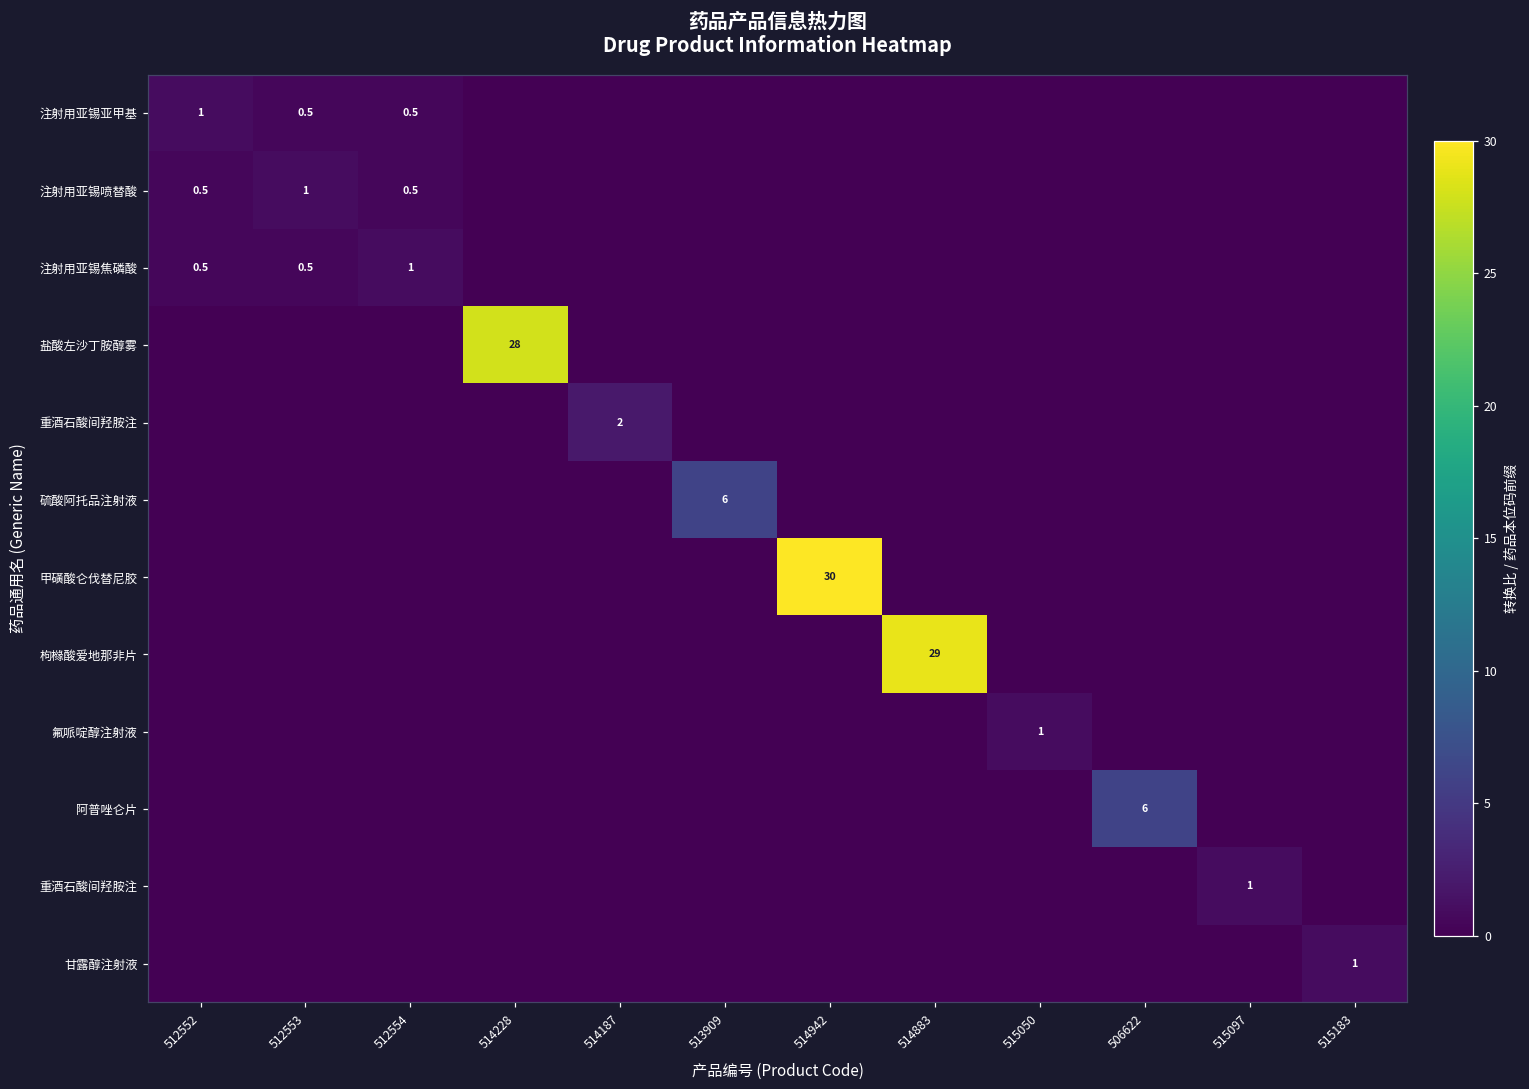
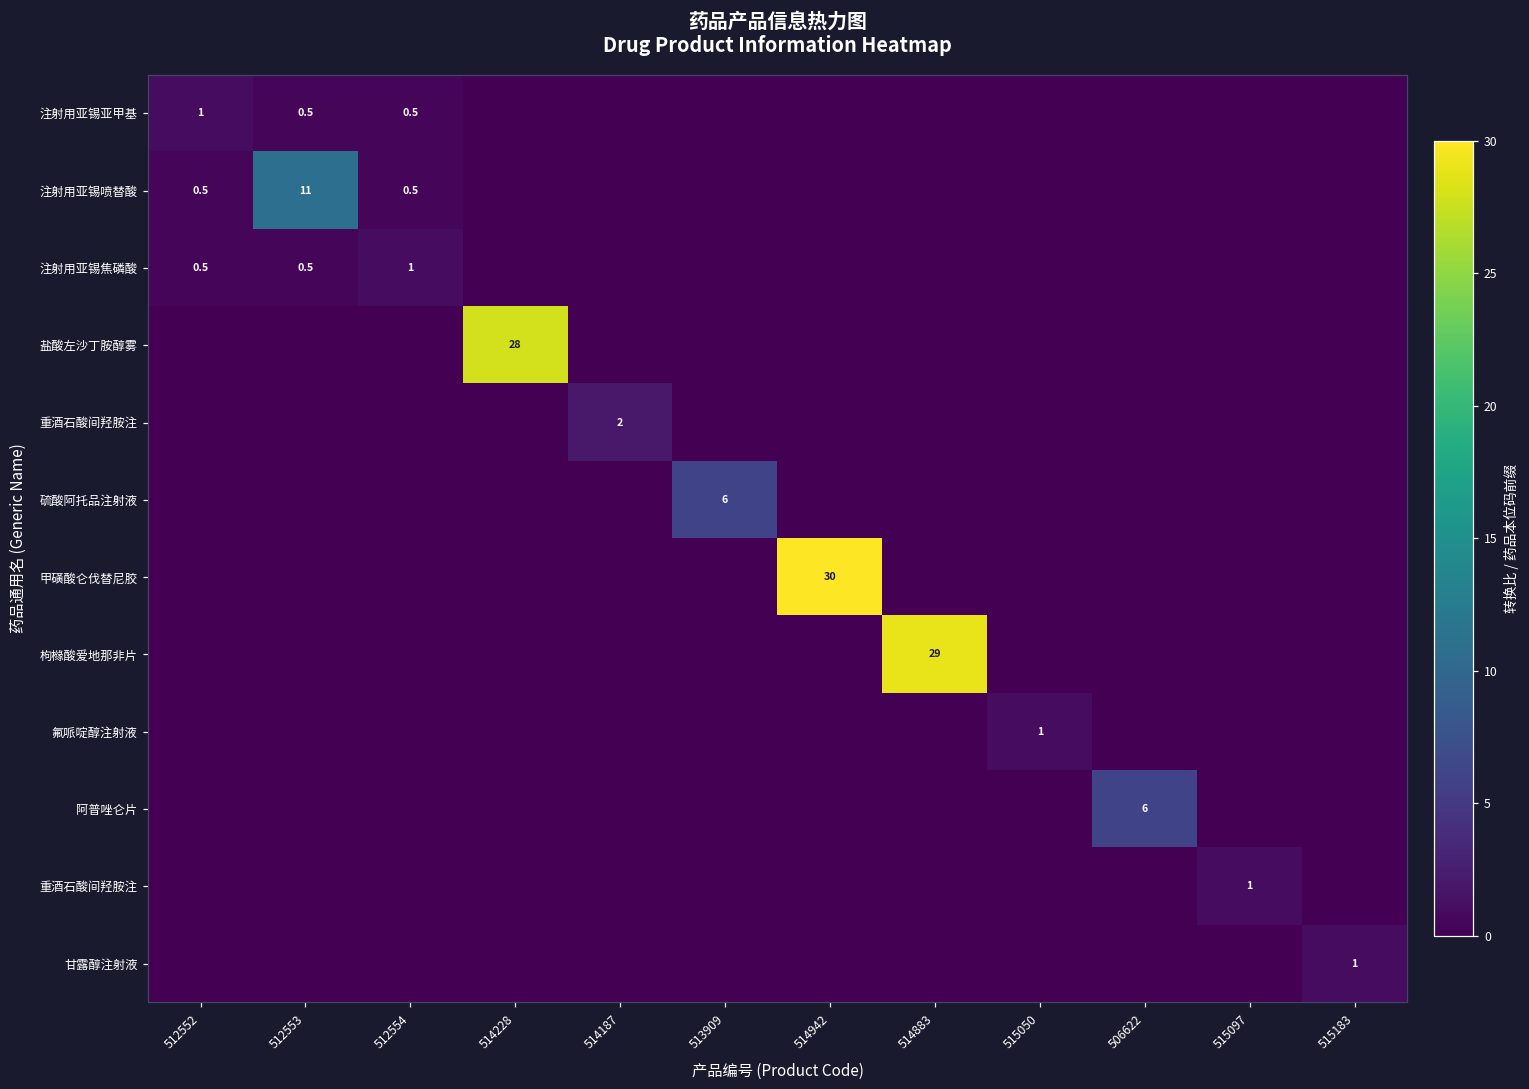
  {
    "注射用亚锡亚甲基": {
      "512552": 1,
      "512553": 0.5,
      "512554": 0.5
    },
    "注射用亚锡喷替酸": {
      "512552": 0.5,
-     "512553": 1,
+     "512553": 11,
      "512554": 0.5
    },
    "注射用亚锡焦磷酸": {
      "512552": 0.5,
      "512553": 0.5,
      "512554": 1
    },
    "盐酸左沙丁胺醇雾": {
      "514228": 28
    },
    "硫酸阿托品注射液": {
      "513909": 6
    },
    "甲磺酸仑伐替尼胶": {
      "514942": 30
    },
    "枸橼酸爱地那非片": {
      "514883": 29
    },
    "氟哌啶醇注射液": {
      "515050": 1
    },
    "阿普唑仑片": {
      "506622": 6
    },
    "甘露醇注射液": {
      "515183": 1
    }
  }
